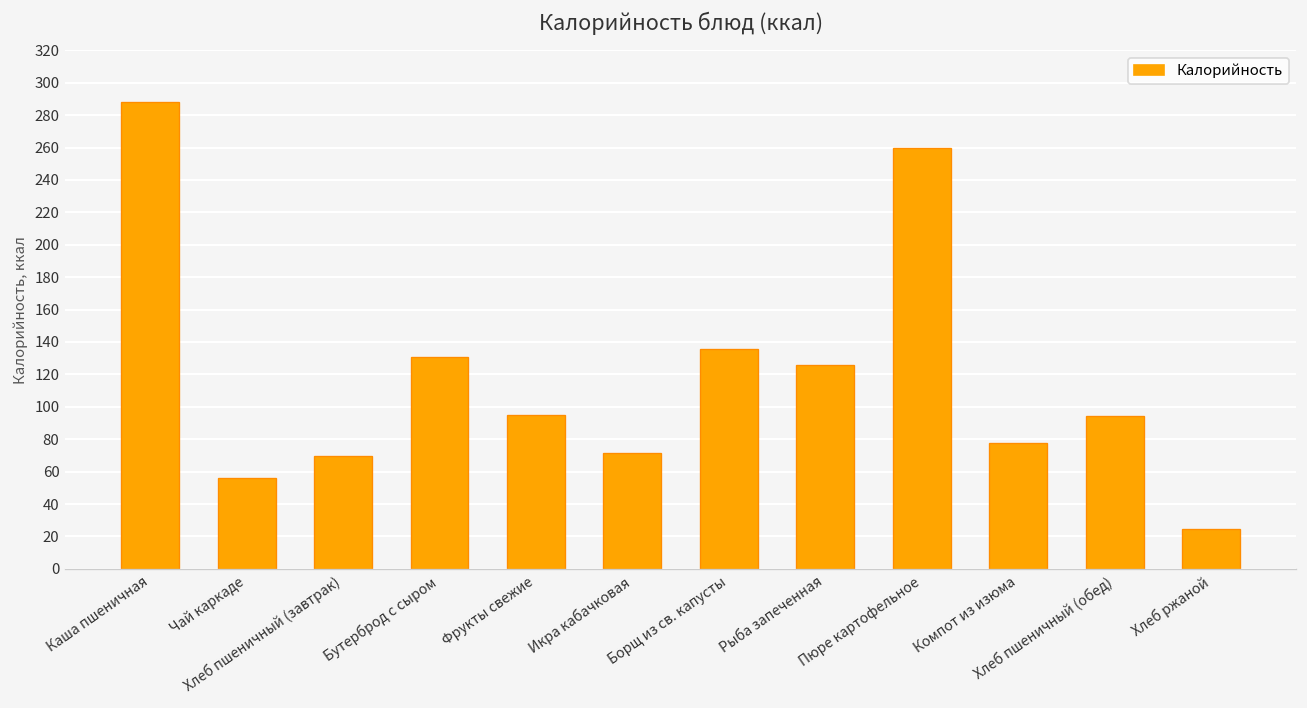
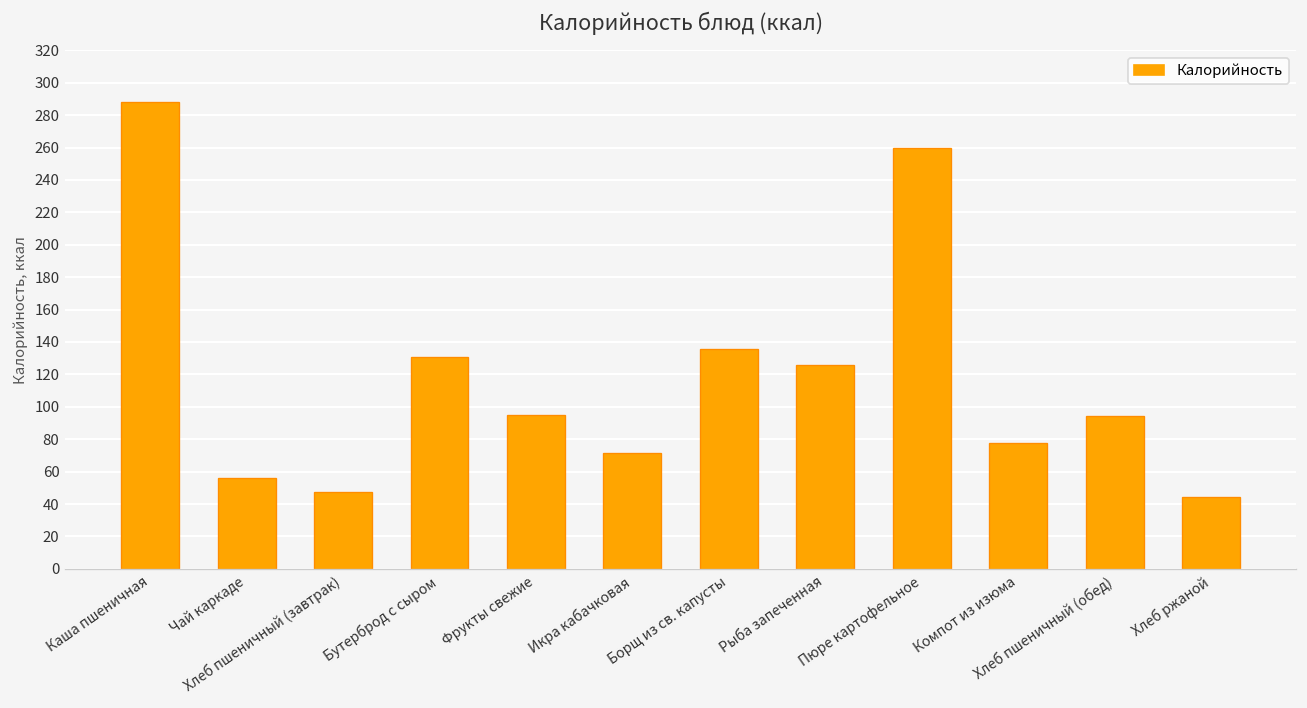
  {
    "Каша пшеничная": 288,
    "Чай каркаде": 56,
-   "Хлеб пшеничный (завтрак)": 70,
+   "Хлеб пшеничный (завтрак)": 47,
    "Бутерброд с сыром": 131,
    "Фрукты свежие": 95,
    "Икра кабачковая": 71,
    "Борщ из св. капусты": 136,
    "Рыба запеченная": 126,
    "Пюре картофельное": 260,
    "Компот из изюма": 78,
    "Хлеб пшеничный (обед)": 94,
-   "Хлеб ржаной": 25
+   "Хлеб ржаной": 44
  }
